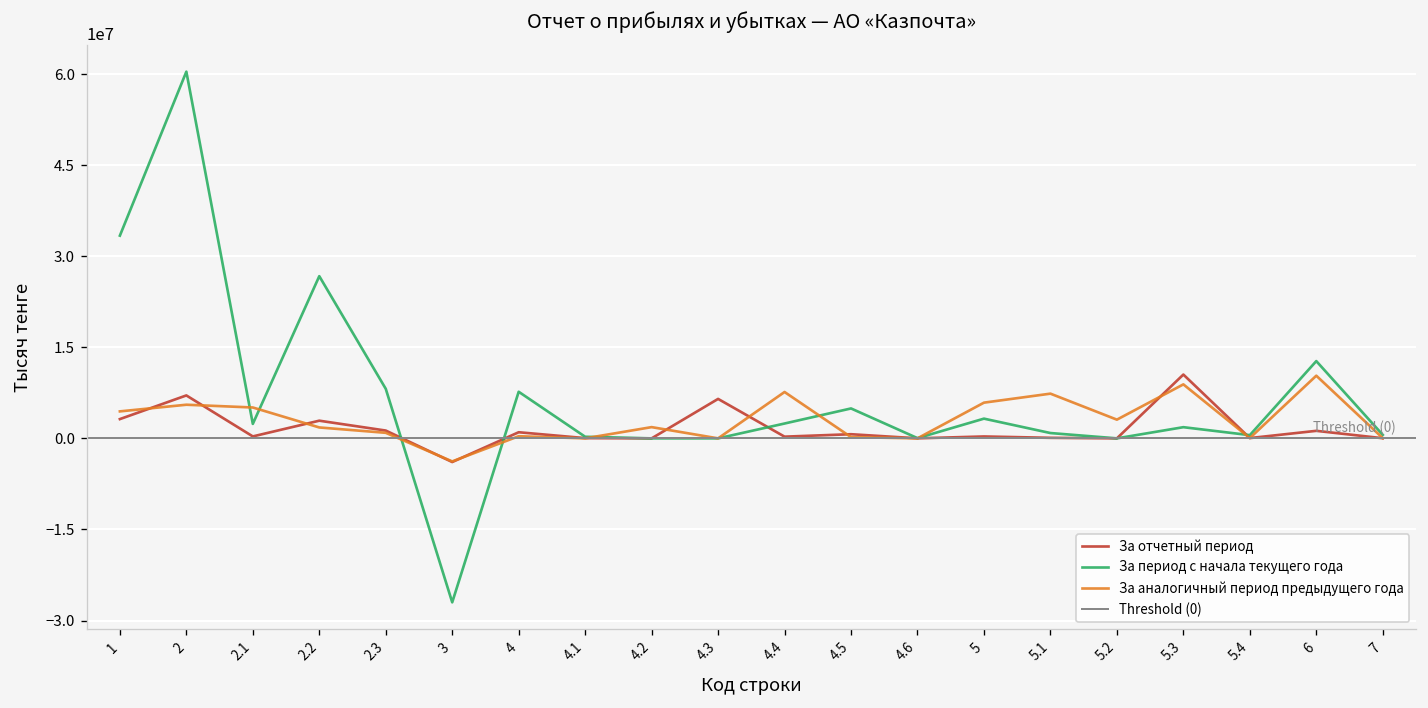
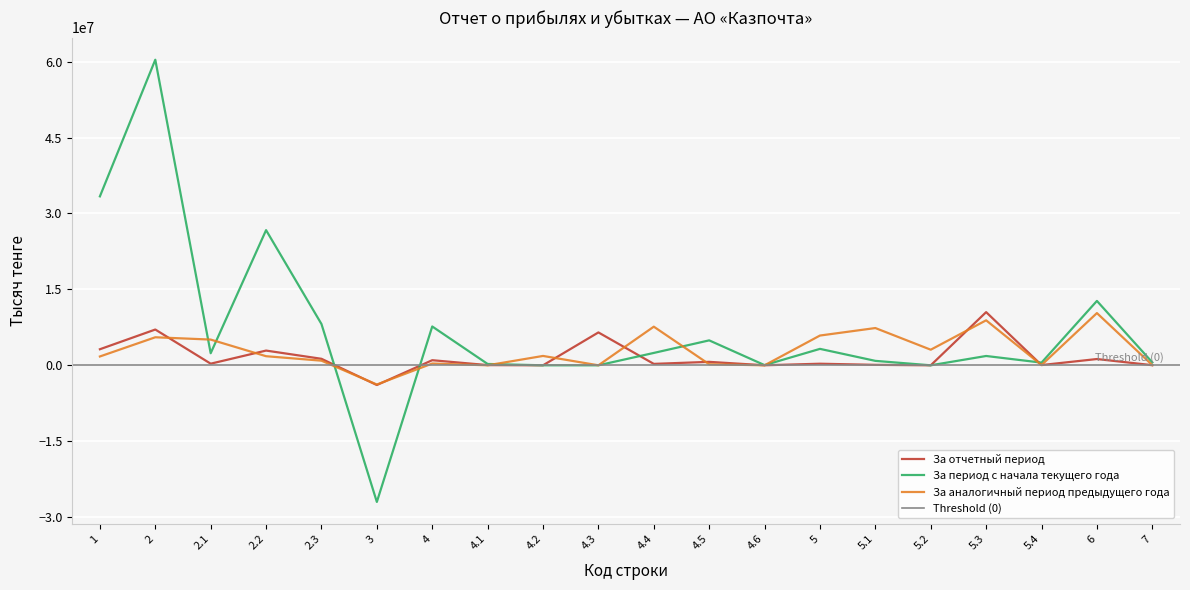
  {
    "За отчетный период": {
      "1": 3000000,
      "2": 7000000,
      "2.1": 0,
      "2.2": 3000000,
      "4": 1000000,
      "4.3": 6000000,
      "4.4": 0,
      "5": 0,
      "5.1": 0,
      "5.3": 11000000
    },
    "За период с начала текущего года": {
      "1": 33000000,
      "2": 60000000,
      "2.1": 2000000,
      "2.2": 27000000,
      "2.3": 8000000,
      "3": -27000000,
      "4": 8000000,
      "4.4": 2000000,
      "4.5": 5000000,
      "5": 3000000,
      "5.1": 1000000,
      "5.3": 2000000,
      "6": 13000000
    },
    "За аналогичный период предыдущего года": {
-     "1": 4000000,
+     "1": 2000000,
      "2": 6000000,
      "2.1": 5000000,
      "2.2": 2000000,
      "4": 0,
      "4.2": 2000000,
      "4.4": 8000000,
      "5": 6000000,
      "5.1": 7000000,
      "5.2": 3000000,
      "5.3": 9000000,
      "6": 10000000
    }
  }
